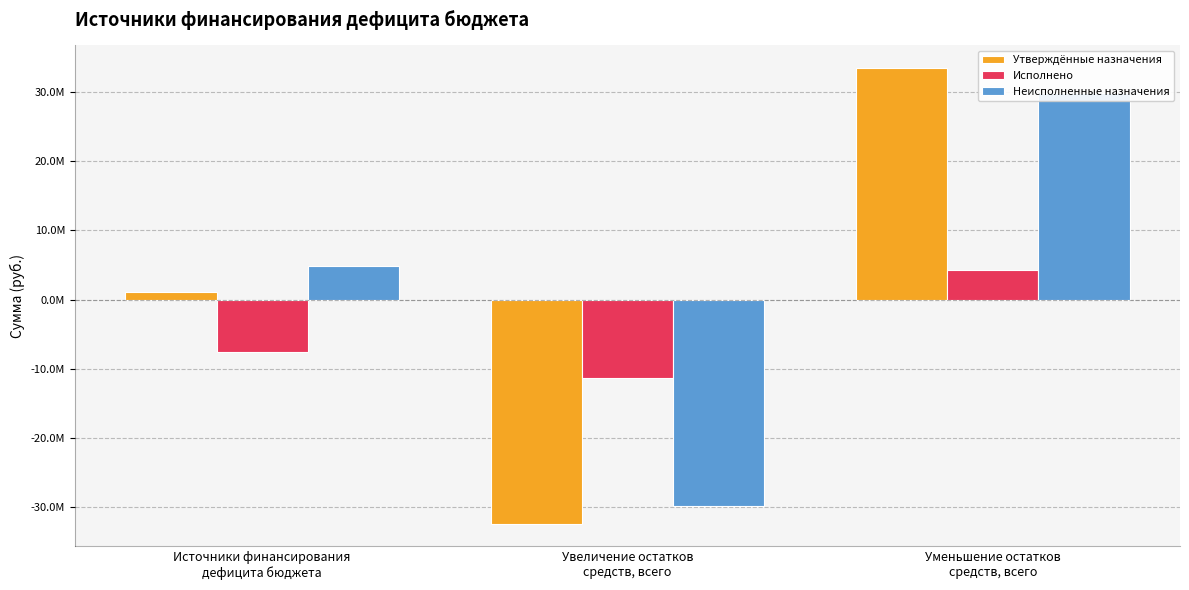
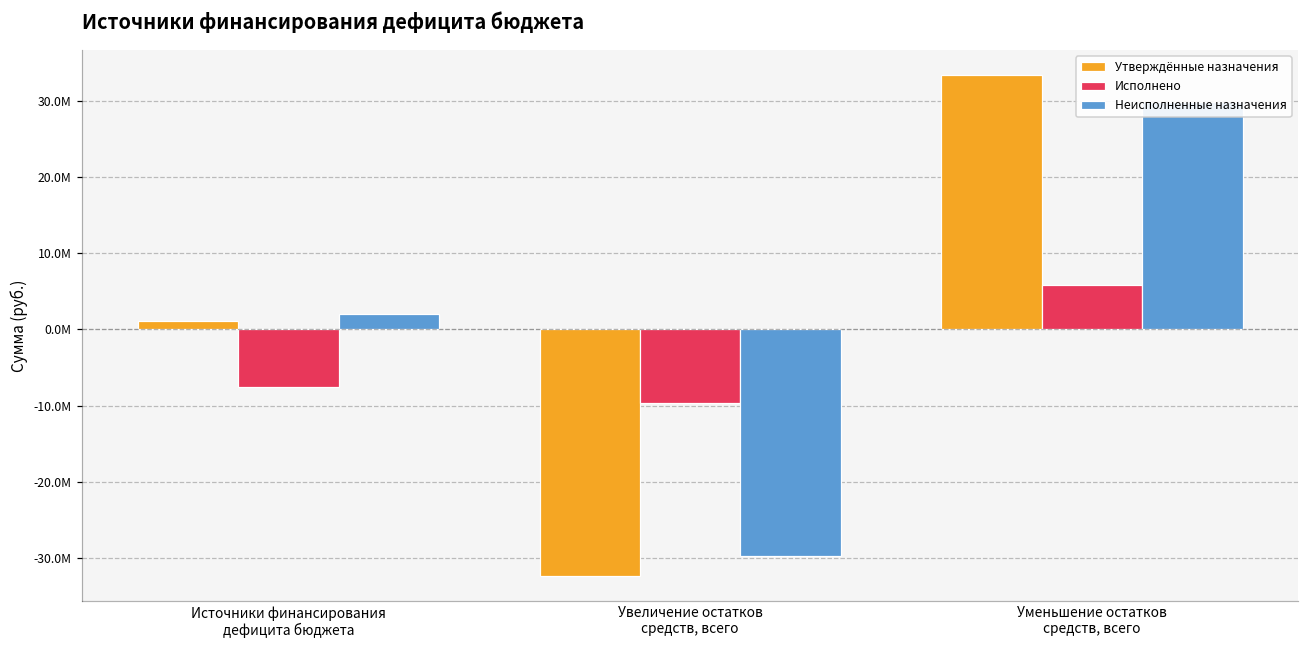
  {
    "Утверждённые назначения": {
      "Источники финансирования дефицита бюджета": 1000000,
      "Увеличение остатков средств, всего": -32000000,
      "Уменьшение остатков средств, всего": 33000000
    },
    "Исполнено": {
      "Источники финансирования дефицита бюджета": -8000000,
-     "Увеличение остатков средств, всего": -11000000,
-     "Уменьшение остатков средств, всего": 4000000
+     "Увеличение остатков средств, всего": -10000000,
+     "Уменьшение остатков средств, всего": 6000000
    },
    "Неисполненные назначения": {
-     "Источники финансирования дефицита бюджета": 5000000,
+     "Источники финансирования дефицита бюджета": 2000000,
      "Увеличение остатков средств, всего": -30000000
    }
  }
